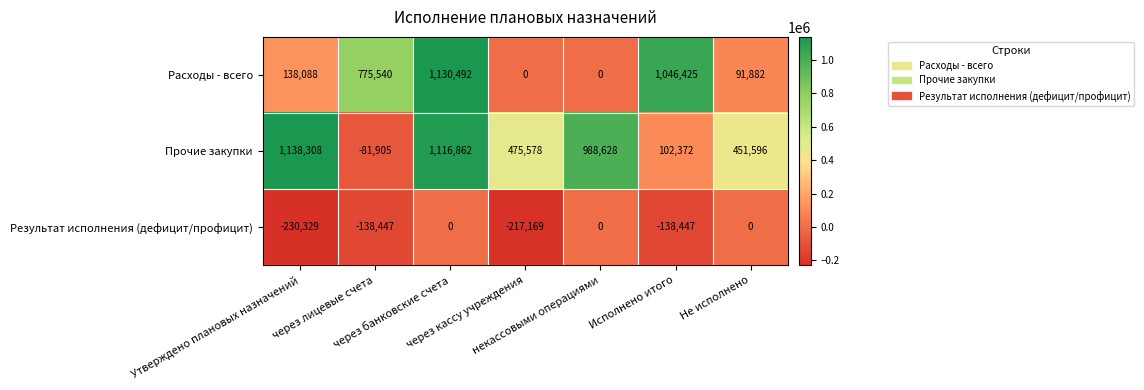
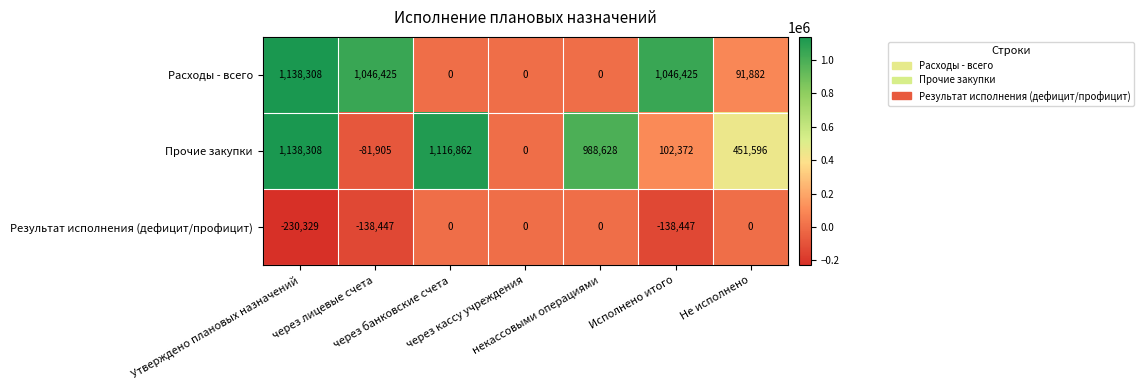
  {
    "Расходы - всего": {
-     "Утверждено плановых назначений": "138,088",
-     "через лицевые счета": "775,540",
-     "через банковские счета": "1,130,492",
+     "Утверждено плановых назначений": "1,138,308",
+     "через лицевые счета": "1,046,425",
+     "через банковские счета": "0",
      "через кассу учреждения": "0",
      "некассовыми операциями": "0",
      "Исполнено итого": "1,046,425",
      "Не исполнено": "91,882"
    },
    "Прочие закупки": {
      "Утверждено плановых назначений": "1,138,308",
      "через лицевые счета": "-81,905",
      "через банковские счета": "1,116,862",
-     "через кассу учреждения": "475,578",
+     "через кассу учреждения": "0",
      "некассовыми операциями": "988,628",
      "Исполнено итого": "102,372",
      "Не исполнено": "451,596"
    },
    "Результат исполнения (дефицит/профицит)": {
      "Утверждено плановых назначений": "-230,329",
      "через лицевые счета": "-138,447",
      "через банковские счета": "0",
-     "через кассу учреждения": "-217,169",
+     "через кассу учреждения": "0",
      "некассовыми операциями": "0",
      "Исполнено итого": "-138,447",
      "Не исполнено": "0"
    }
  }
